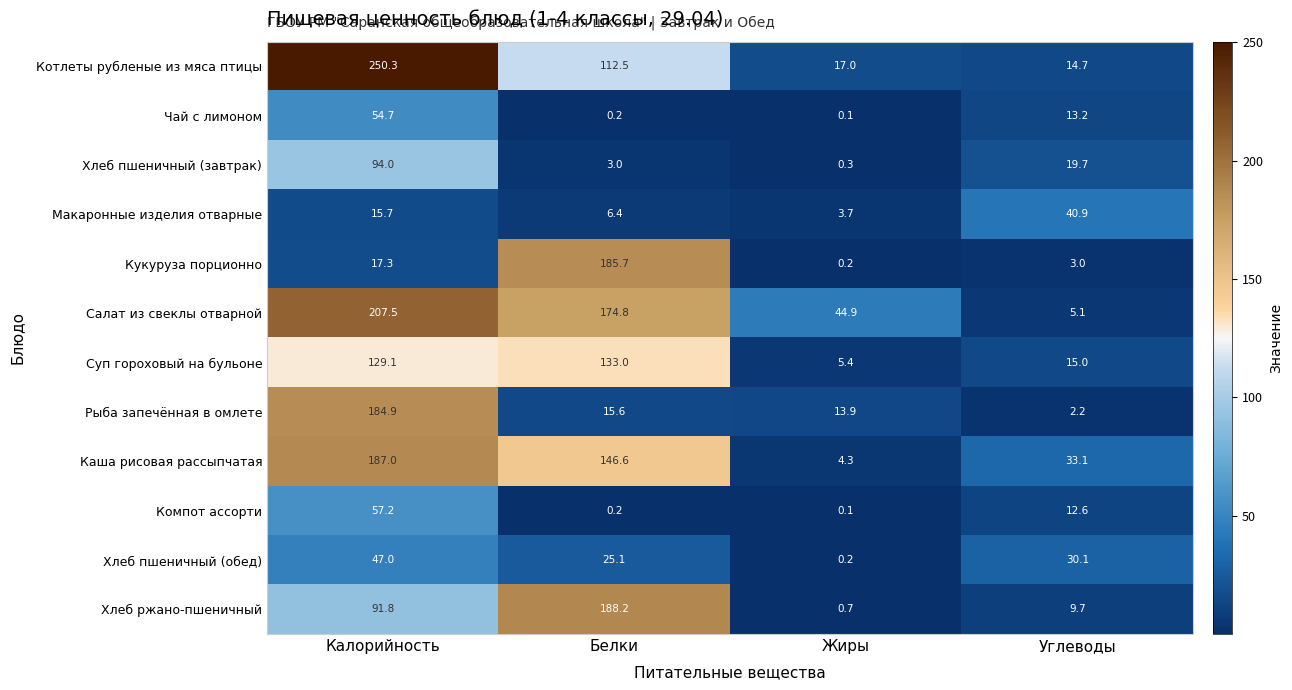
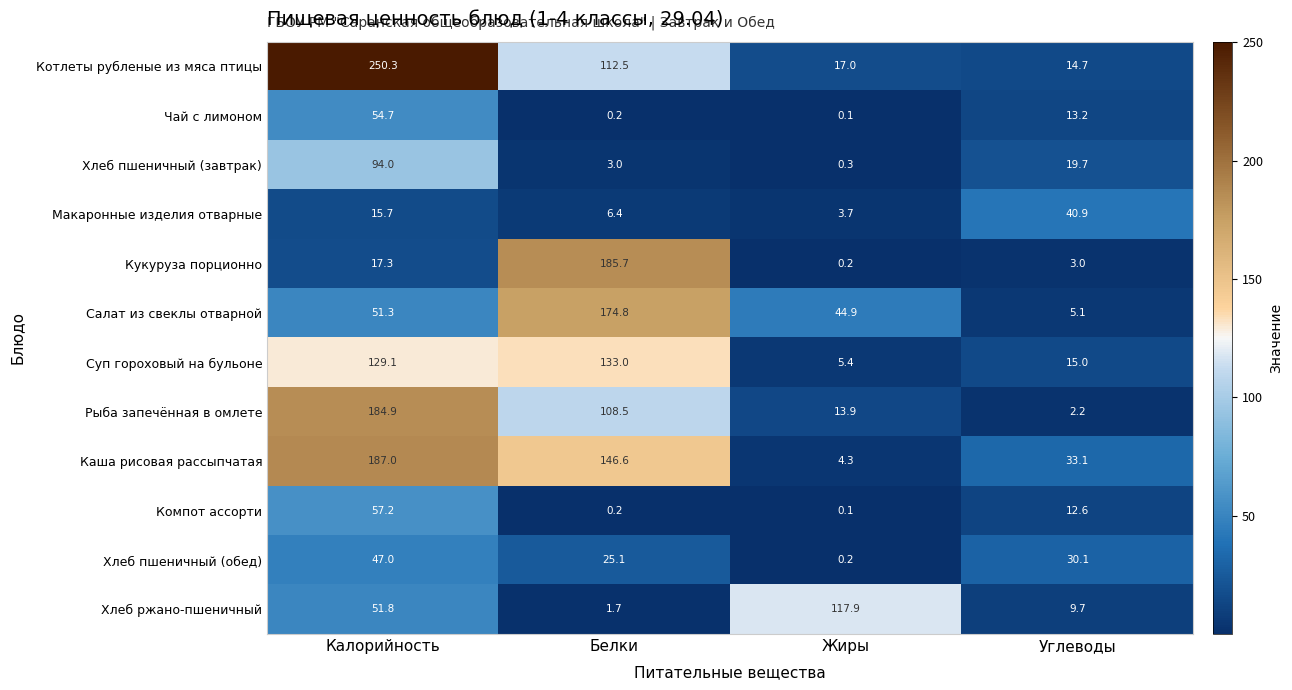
  {
    "Котлеты рубленые из мяса птицы": {
      "Калорийность": 250.3,
      "Белки": 112.5,
      "Жиры": 17.0,
      "Углеводы": 14.7
    },
    "Чай с лимоном": {
      "Калорийность": 54.7,
      "Белки": 0.2,
      "Жиры": 0.1,
      "Углеводы": 13.2
    },
    "Хлеб пшеничный (завтрак)": {
      "Калорийность": 94.0,
      "Белки": 3.0,
      "Жиры": 0.3,
      "Углеводы": 19.7
    },
    "Макаронные изделия отварные": {
      "Калорийность": 15.7,
      "Белки": 6.4,
      "Жиры": 3.7,
      "Углеводы": 40.9
    },
    "Кукуруза порционно": {
      "Калорийность": 17.3,
      "Белки": 185.7,
      "Жиры": 0.2,
      "Углеводы": 3.0
    },
    "Салат из свеклы отварной": {
-     "Калорийность": 207.5,
+     "Калорийность": 51.3,
      "Белки": 174.8,
      "Жиры": 44.9,
      "Углеводы": 5.1
    },
    "Суп гороховый на бульоне": {
      "Калорийность": 129.1,
      "Белки": 133.0,
      "Жиры": 5.4,
      "Углеводы": 15.0
    },
    "Рыба запечённая в омлете": {
      "Калорийность": 184.9,
-     "Белки": 15.6,
+     "Белки": 108.5,
      "Жиры": 13.9,
      "Углеводы": 2.2
    },
    "Каша рисовая рассыпчатая": {
      "Калорийность": 187.0,
      "Белки": 146.6,
      "Жиры": 4.3,
      "Углеводы": 33.1
    },
    "Компот ассорти": {
      "Калорийность": 57.2,
      "Белки": 0.2,
      "Жиры": 0.1,
      "Углеводы": 12.6
    },
    "Хлеб пшеничный (обед)": {
      "Калорийность": 47.0,
      "Белки": 25.1,
      "Жиры": 0.2,
      "Углеводы": 30.1
    },
    "Хлеб ржано-пшеничный": {
-     "Калорийность": 91.8,
-     "Белки": 188.2,
-     "Жиры": 0.7,
+     "Калорийность": 51.8,
+     "Белки": 1.7,
+     "Жиры": 117.9,
      "Углеводы": 9.7
    }
  }
